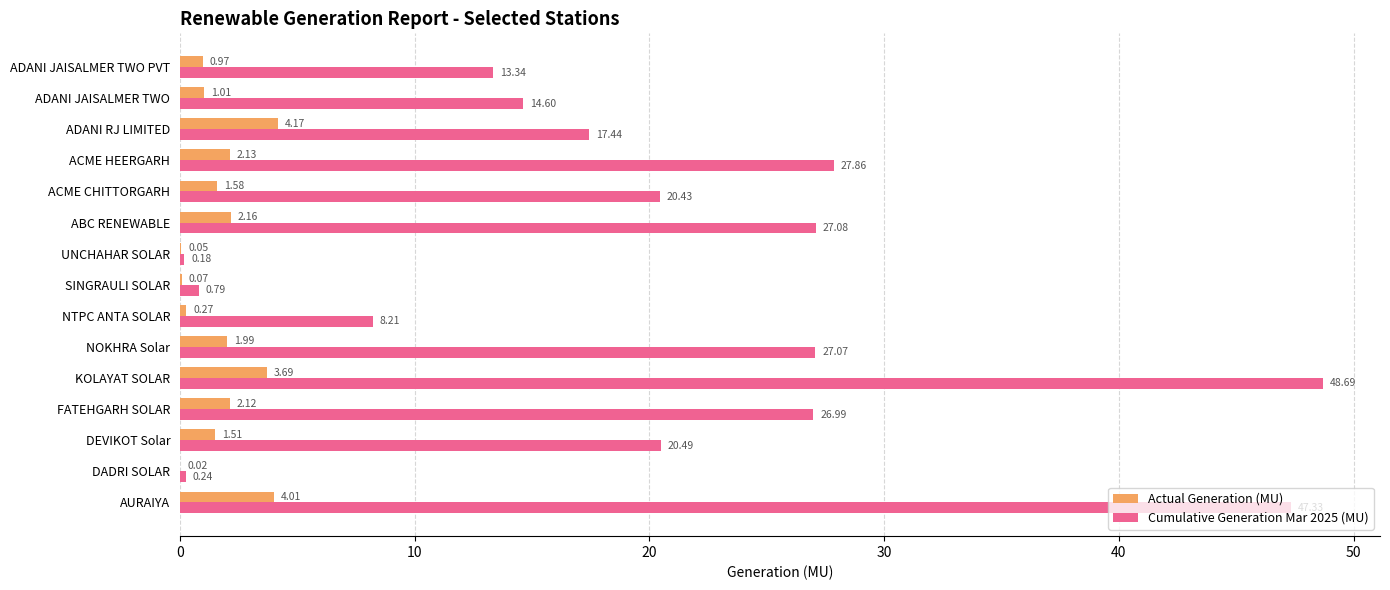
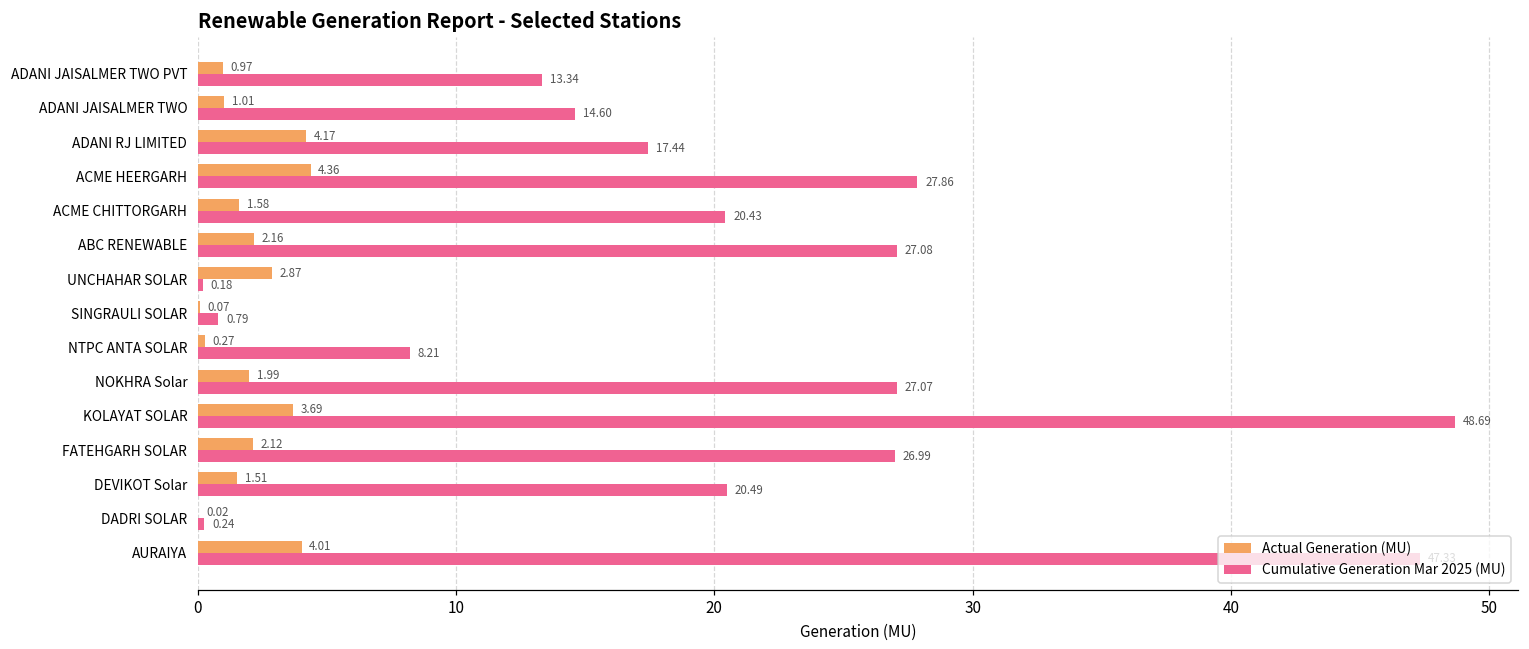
  {
    "Actual Generation (MU)": {
      "ADANI JAISALMER TWO PVT": 0.97,
      "ADANI JAISALMER TWO": 1.01,
      "ADANI RJ LIMITED": 4.17,
-     "ACME HEERGARH": 2.13,
+     "ACME HEERGARH": 4.36,
      "ACME CHITTORGARH": 1.58,
      "ABC RENEWABLE": 2.16,
-     "UNCHAHAR SOLAR": 0.05,
+     "UNCHAHAR SOLAR": 2.87,
      "SINGRAULI SOLAR": 0.07,
      "NTPC ANTA SOLAR": 0.27,
      "NOKHRA Solar": 1.99,
      "KOLAYAT SOLAR": 3.69,
      "FATEHGARH SOLAR": 2.12,
      "DEVIKOT Solar": 1.51,
      "DADRI SOLAR": 0.02,
      "AURAIYA": 4.01
    },
    "Cumulative Generation Mar 2025 (MU)": {
      "ADANI JAISALMER TWO PVT": 13.34,
      "ADANI JAISALMER TWO": 14.60,
      "ADANI RJ LIMITED": 17.44,
      "ACME HEERGARH": 27.86,
      "ACME CHITTORGARH": 20.43,
      "ABC RENEWABLE": 27.08,
      "UNCHAHAR SOLAR": 0.18,
      "SINGRAULI SOLAR": 0.79,
      "NTPC ANTA SOLAR": 8.21,
      "NOKHRA Solar": 27.07,
      "KOLAYAT SOLAR": 48.69,
      "FATEHGARH SOLAR": 26.99,
      "DEVIKOT Solar": 20.49,
      "DADRI SOLAR": 0.24
    }
  }
